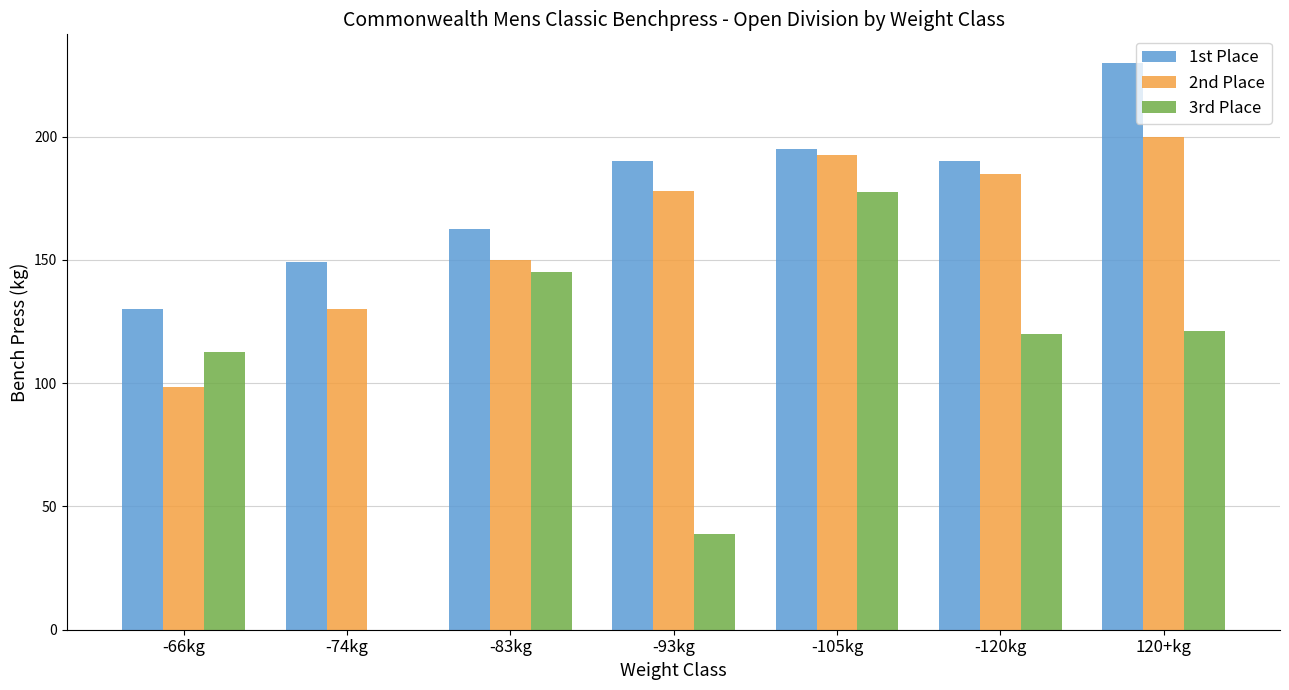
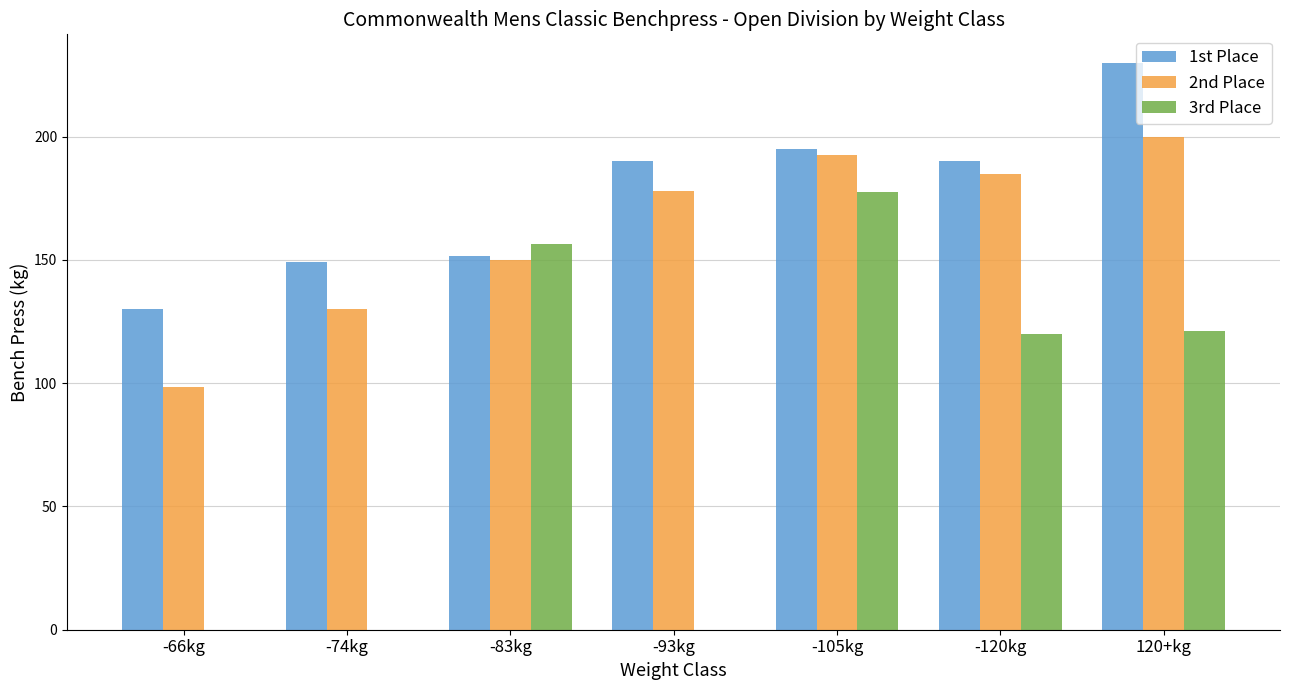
  {
    "1st Place": {
      "-66kg": 130,
      "-74kg": 149,
-     "-83kg": 163,
+     "-83kg": 152,
      "-93kg": 190,
      "-105kg": 195,
      "-120kg": 190,
      "120+kg": 230
    },
    "2nd Place": {
      "-66kg": 99,
      "-74kg": 130,
      "-83kg": 150,
      "-93kg": 178,
      "-105kg": 193,
      "-120kg": 185,
      "120+kg": 200
    },
    "3rd Place": {
-     "-66kg": 113,
+     "-66kg": 0,
      "-74kg": 0,
-     "-83kg": 145,
-     "-93kg": 39,
+     "-83kg": 157,
+     "-93kg": 0,
      "-105kg": 178,
      "-120kg": 120,
      "120+kg": 121
    }
  }
